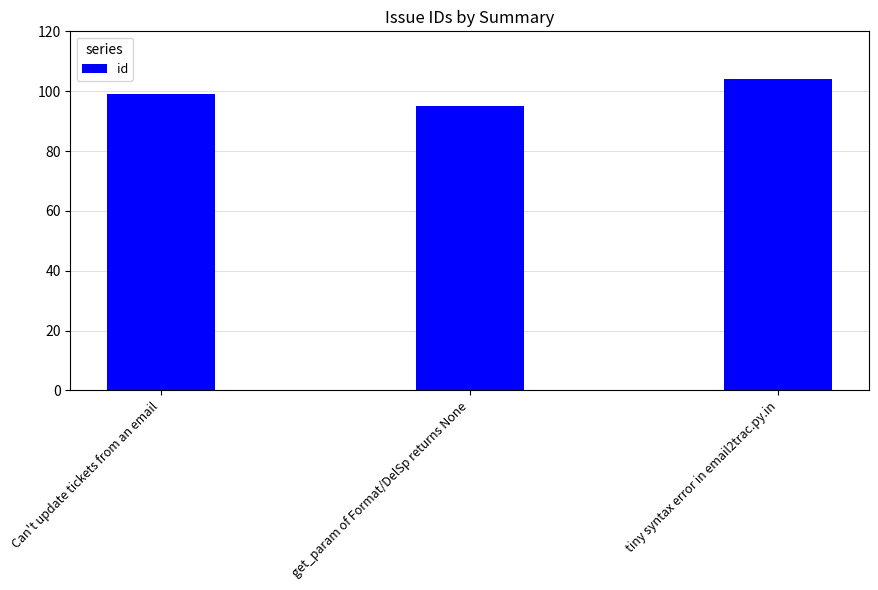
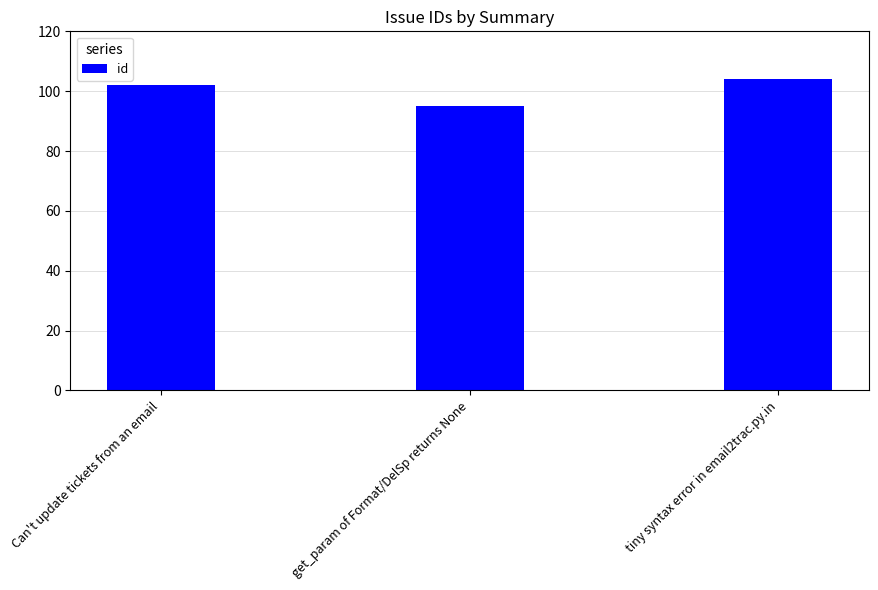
  {
-   "Can't update tickets from an email": 99,
+   "Can't update tickets from an email": 102,
    "get_param of Format/DelSp returns None": 95,
    "tiny syntax error in email2trac.py.in": 104
  }
